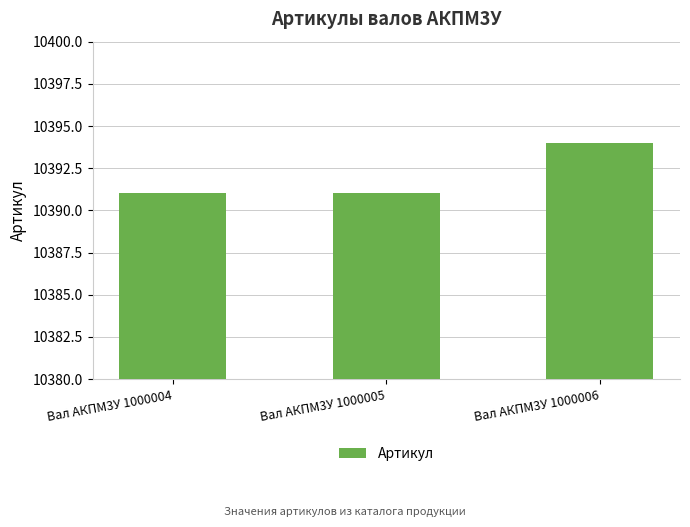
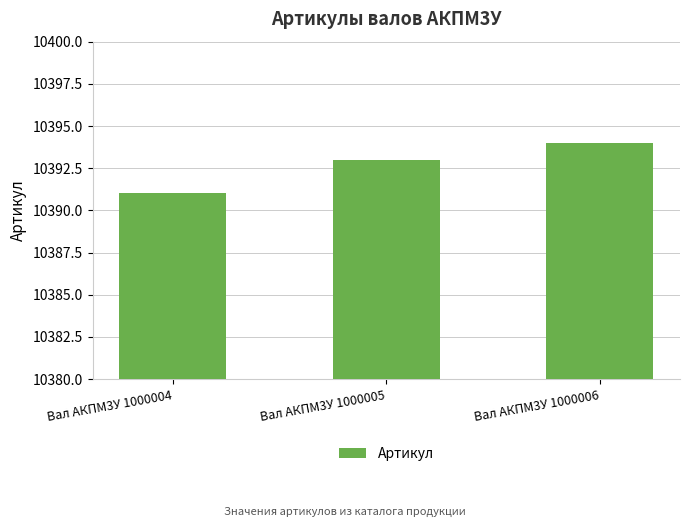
  {
    "Вал АКПМ3У 1000004": 10391,
-   "Вал АКПМ3У 1000005": 10391,
+   "Вал АКПМ3У 1000005": 10393,
    "Вал АКПМ3У 1000006": 10394
  }
